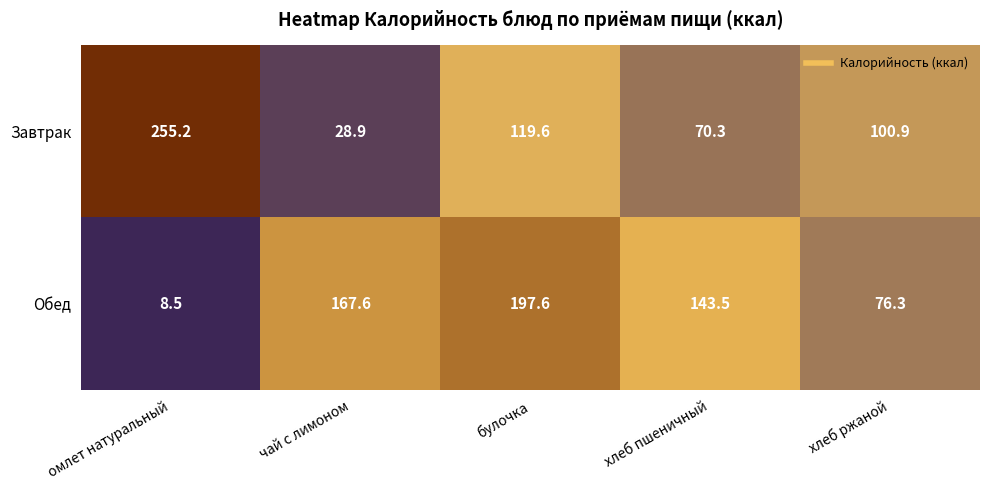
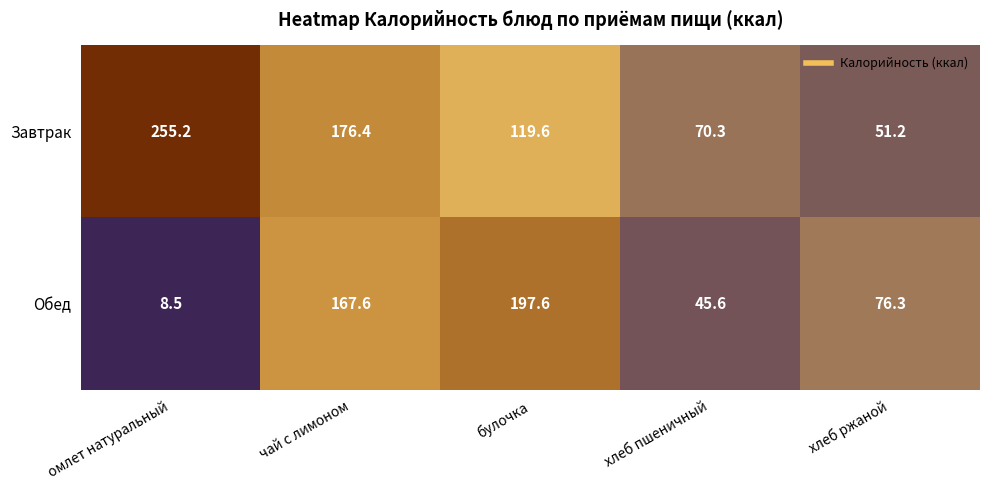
  {
    "Завтрак": {
      "омлет натуральный": 255.2,
-     "чай с лимоном": 28.9,
+     "чай с лимоном": 176.4,
      "булочка": 119.6,
      "хлеб пшеничный": 70.3,
-     "хлеб ржаной": 100.9
+     "хлеб ржаной": 51.2
    },
    "Обед": {
      "омлет натуральный": 8.5,
      "чай с лимоном": 167.6,
      "булочка": 197.6,
-     "хлеб пшеничный": 143.5,
+     "хлеб пшеничный": 45.6,
      "хлеб ржаной": 76.3
    }
  }
